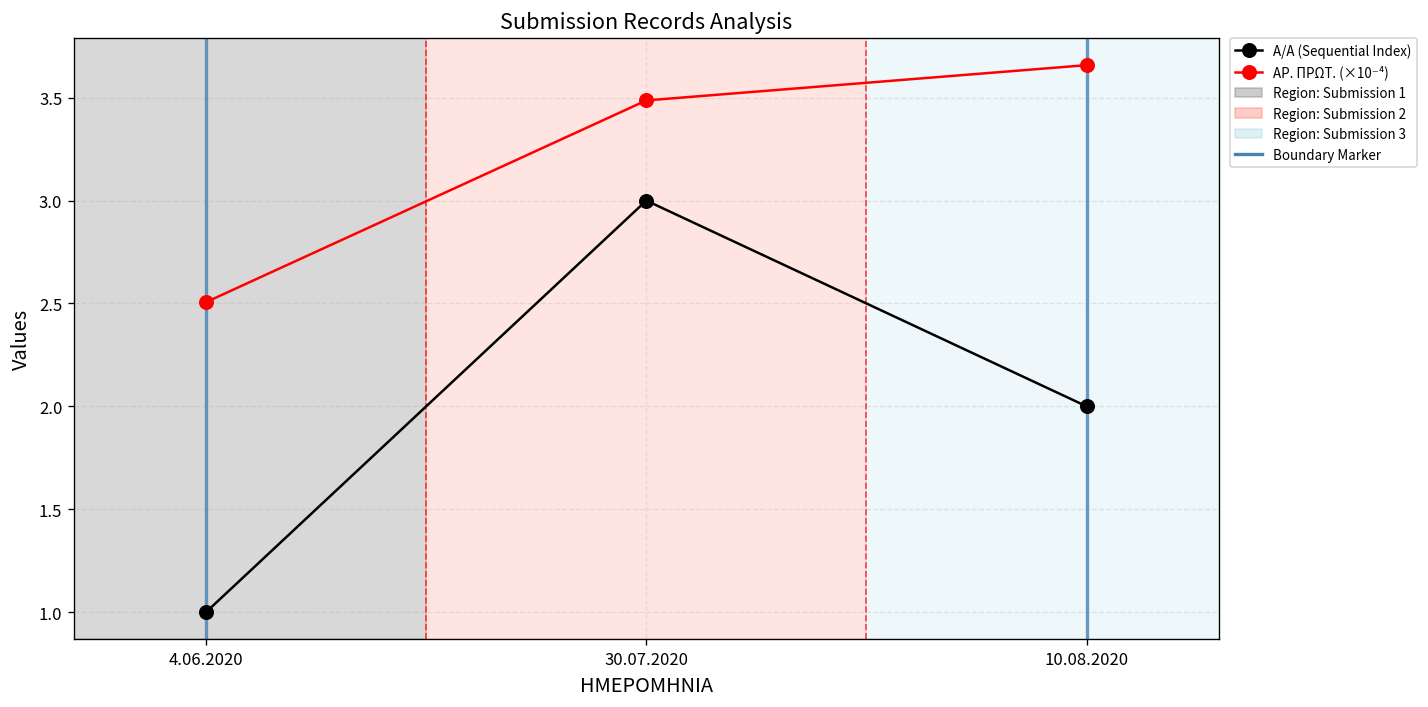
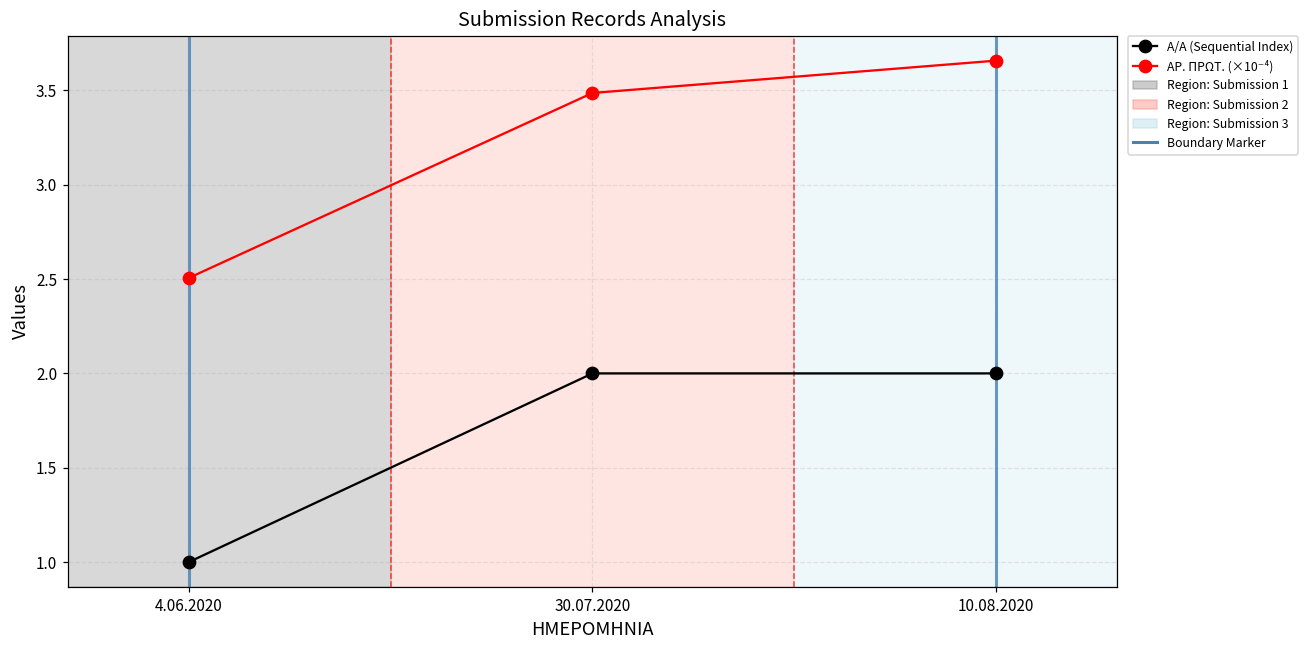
  {
    "A/A (Sequential Index)": {
      "4.06.2020": 1,
-     "30.07.2020": 3,
+     "30.07.2020": 2,
      "10.08.2020": 2
    },
    "ΑΡ. ΠΡΩΤ. (×10⁻⁴)": {
      "4.06.2020": 2.51,
      "30.07.2020": 3.49,
      "10.08.2020": 3.66
    }
  }
